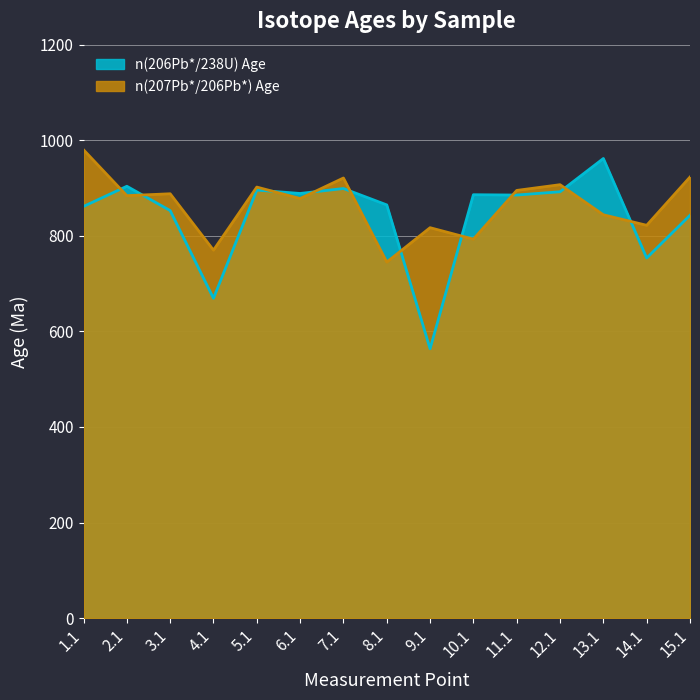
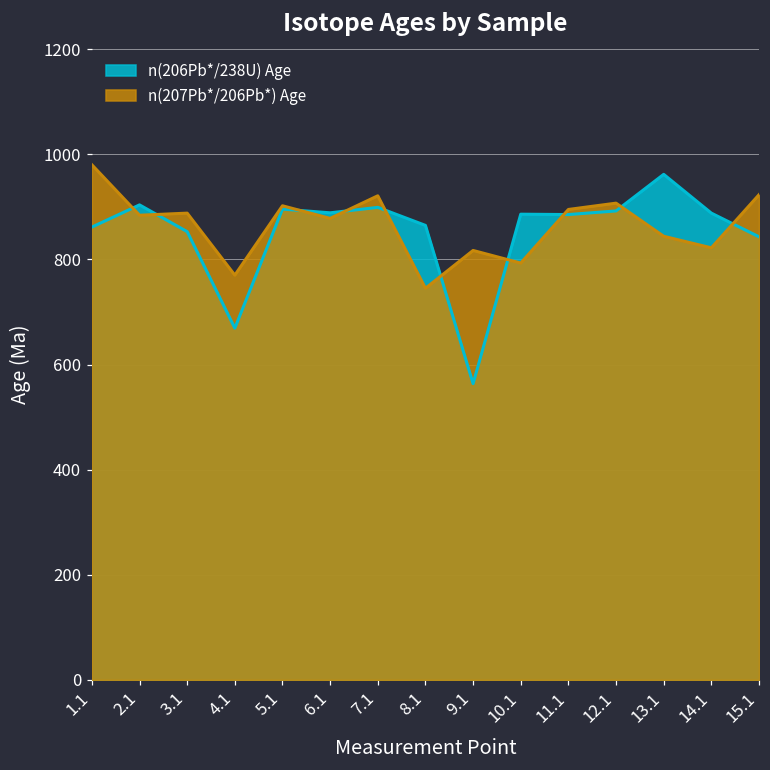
  {
    "n(206Pb*/238U) Age": {
      "1.1": 860,
      "2.1": 900,
      "3.1": 850,
      "4.1": 670,
      "5.1": 900,
      "6.1": 890,
      "7.1": 900,
      "8.1": 860,
      "9.1": 560,
      "10.1": 890,
      "11.1": 890,
      "12.1": 890,
      "13.1": 960,
-     "14.1": 750,
+     "14.1": 890,
      "15.1": 840
    },
    "n(207Pb*/206Pb*) Age": {
      "1.1": 980,
      "2.1": 880,
      "3.1": 890,
      "4.1": 770,
      "5.1": 900,
      "6.1": 880,
      "7.1": 920,
      "8.1": 750,
      "9.1": 820,
      "10.1": 790,
      "11.1": 900,
      "12.1": 910,
      "13.1": 840,
      "14.1": 820,
      "15.1": 920
    }
  }
